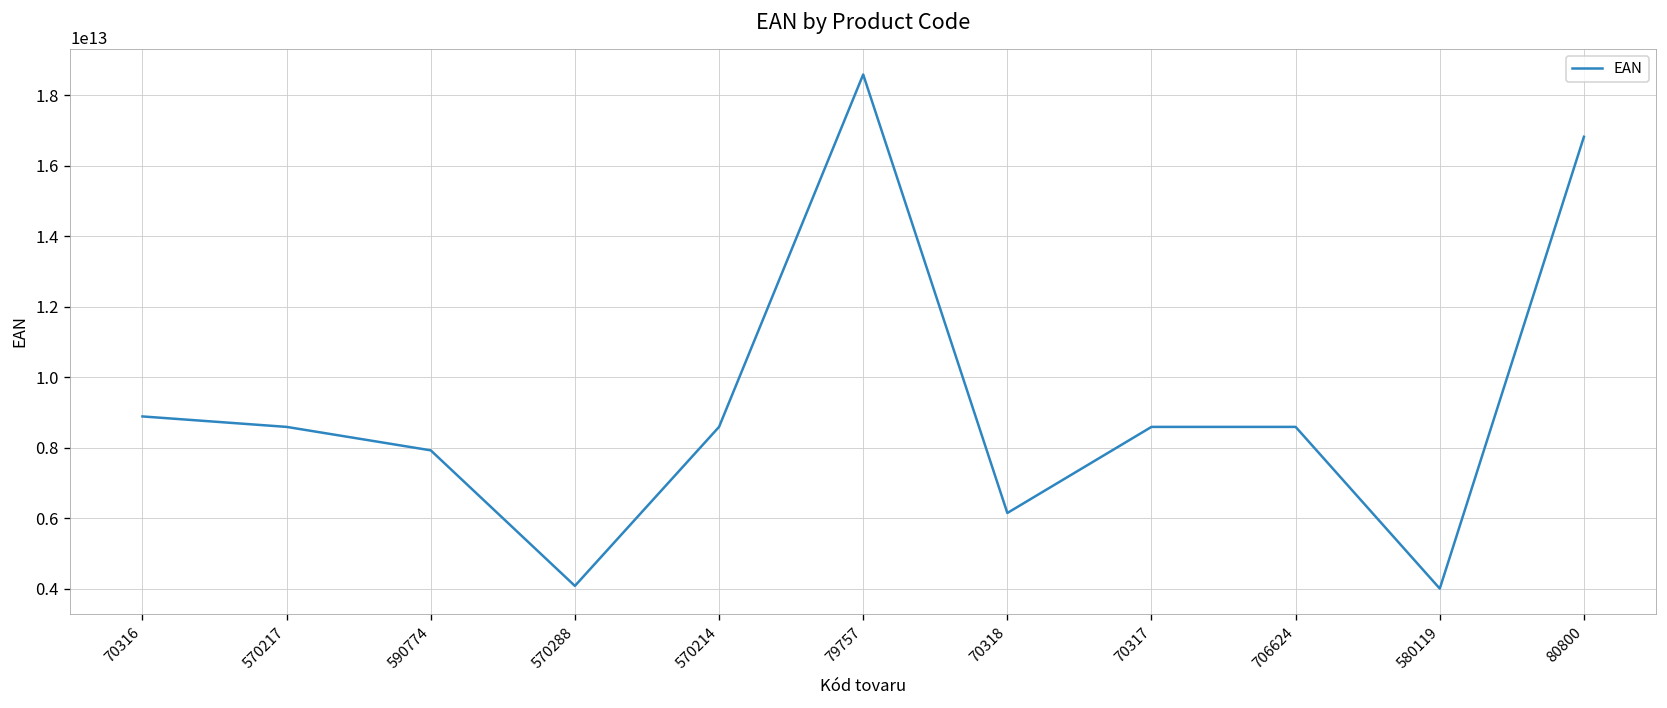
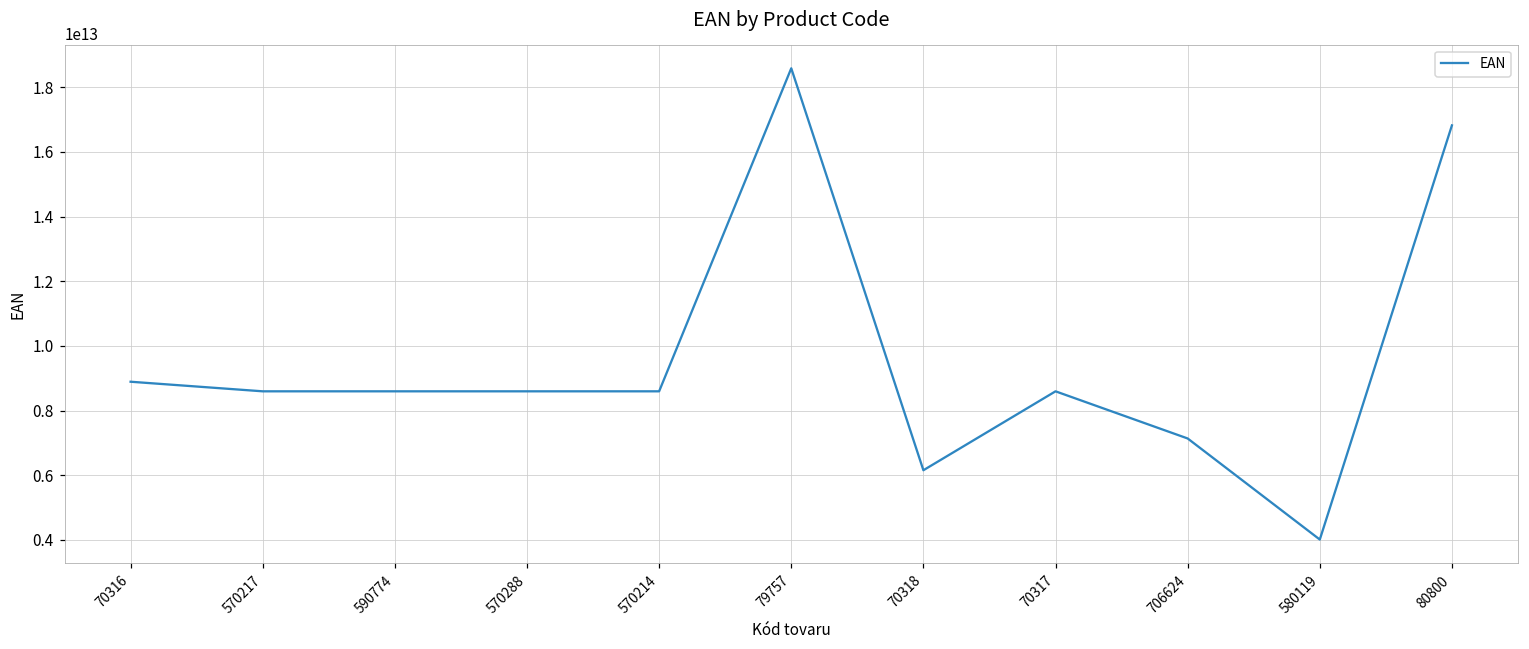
  {
    "70316": 8900000000000,
    "570217": 8600000000000,
-   "590774": 7900000000000,
-   "570288": 4100000000000,
+   "590774": 8600000000000,
+   "570288": 8600000000000,
    "570214": 8600000000000,
    "79757": 18600000000000,
    "70318": 6200000000000,
    "70317": 8600000000000,
-   "706624": 8600000000000,
+   "706624": 7100000000000,
    "580119": 4000000000000,
    "80800": 16800000000000
  }
